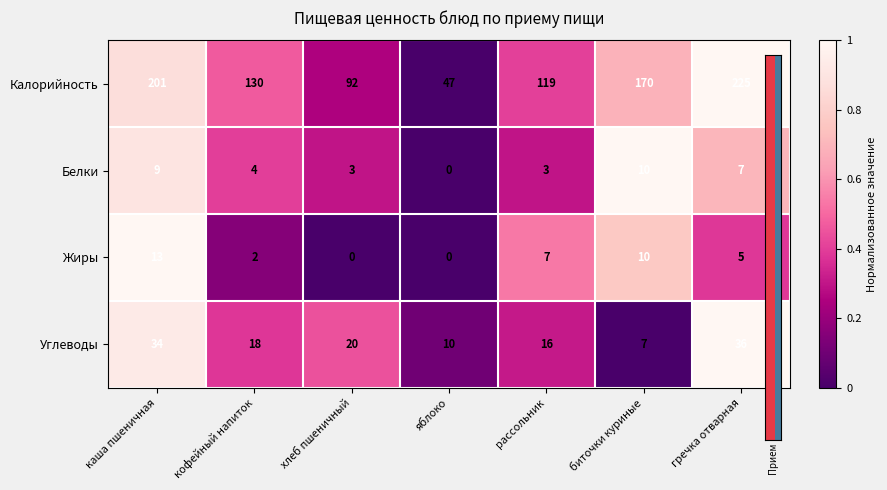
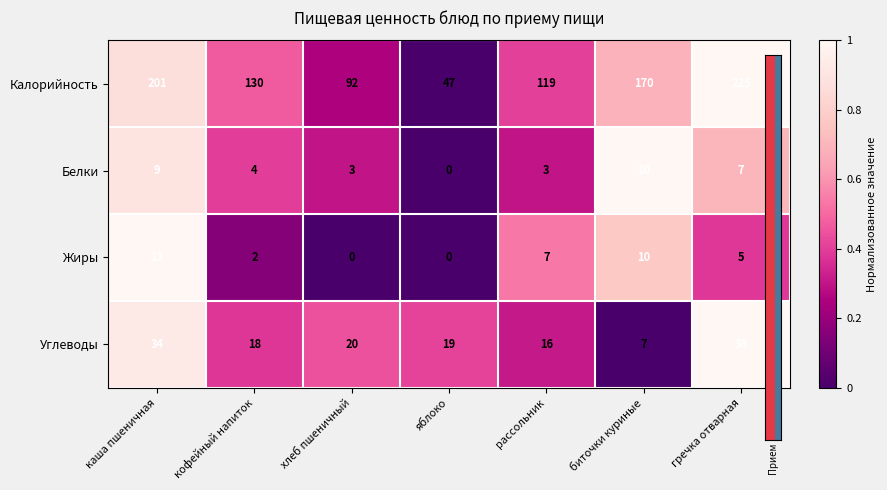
  {
    "Пищевая ценность блюд по приему пищи": {
      "Калорийность": {
        "кофейный напиток": 130,
        "хлеб пшеничный": 92,
        "яблоко": 47,
        "рассольник": 119,
        "биточки куриные": 170
      },
      "Белки": {
        "кофейный напиток": 4,
        "хлеб пшеничный": 3,
        "яблоко": 0,
        "рассольник": 3,
        "гречка отварная": 7
      },
      "Жиры": {
        "кофейный напиток": 2,
        "хлеб пшеничный": 0,
        "яблоко": 0,
        "рассольник": 7,
        "биточки куриные": 10,
        "гречка отварная": 5
      },
      "Углеводы": {
        "кофейный напиток": 18,
        "хлеб пшеничный": 20,
-       "яблоко": 10,
+       "яблоко": 19,
        "рассольник": 16,
        "биточки куриные": 7
      }
    }
  }
